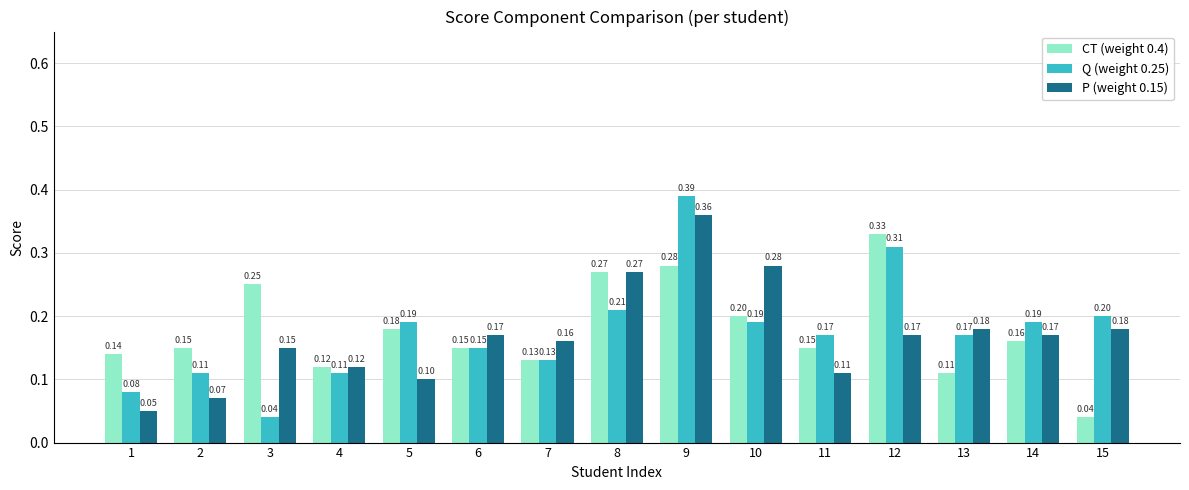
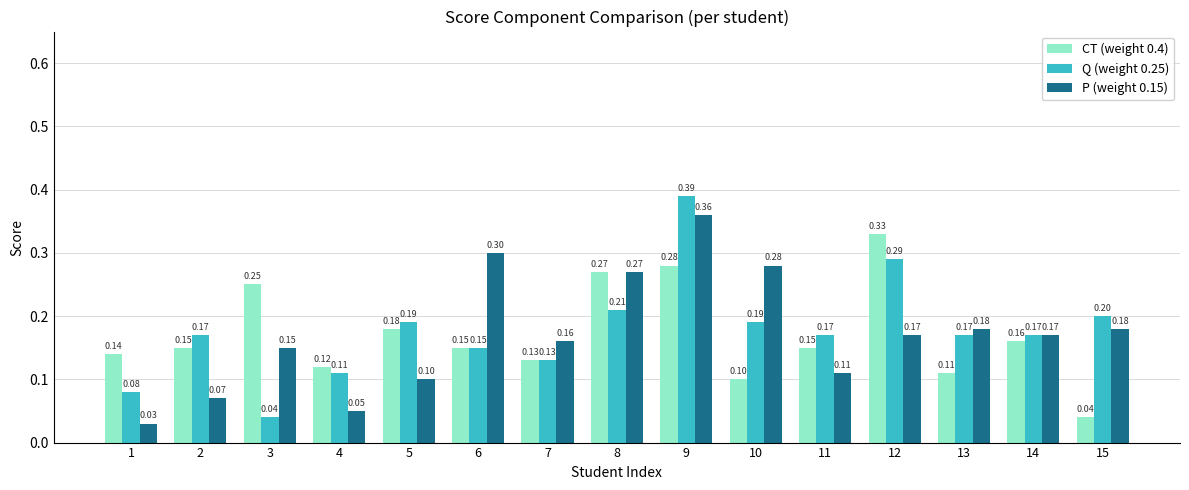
  {
    "CT (weight 0.4)": {
      "1": 0.14,
      "2": 0.15,
      "3": 0.25,
      "4": 0.12,
      "5": 0.18,
      "6": 0.15,
      "7": 0.13,
      "8": 0.27,
      "9": 0.28,
-     "10": 0.20,
+     "10": 0.10,
      "11": 0.15,
      "12": 0.33,
      "13": 0.11,
      "14": 0.16,
      "15": 0.04
    },
    "Q (weight 0.25)": {
      "1": 0.08,
-     "2": 0.11,
+     "2": 0.17,
      "3": 0.04,
      "4": 0.11,
      "5": 0.19,
      "6": 0.15,
      "7": 0.13,
      "8": 0.21,
      "9": 0.39,
      "10": 0.19,
      "11": 0.17,
-     "12": 0.31,
+     "12": 0.29,
      "13": 0.17,
-     "14": 0.19,
+     "14": 0.17,
      "15": 0.20
    },
    "P (weight 0.15)": {
-     "1": 0.05,
+     "1": 0.03,
      "2": 0.07,
      "3": 0.15,
-     "4": 0.12,
+     "4": 0.05,
      "5": 0.10,
-     "6": 0.17,
+     "6": 0.30,
      "7": 0.16,
      "8": 0.27,
      "9": 0.36,
      "10": 0.28,
      "11": 0.11,
      "12": 0.17,
      "13": 0.18,
      "14": 0.17,
      "15": 0.18
    }
  }
